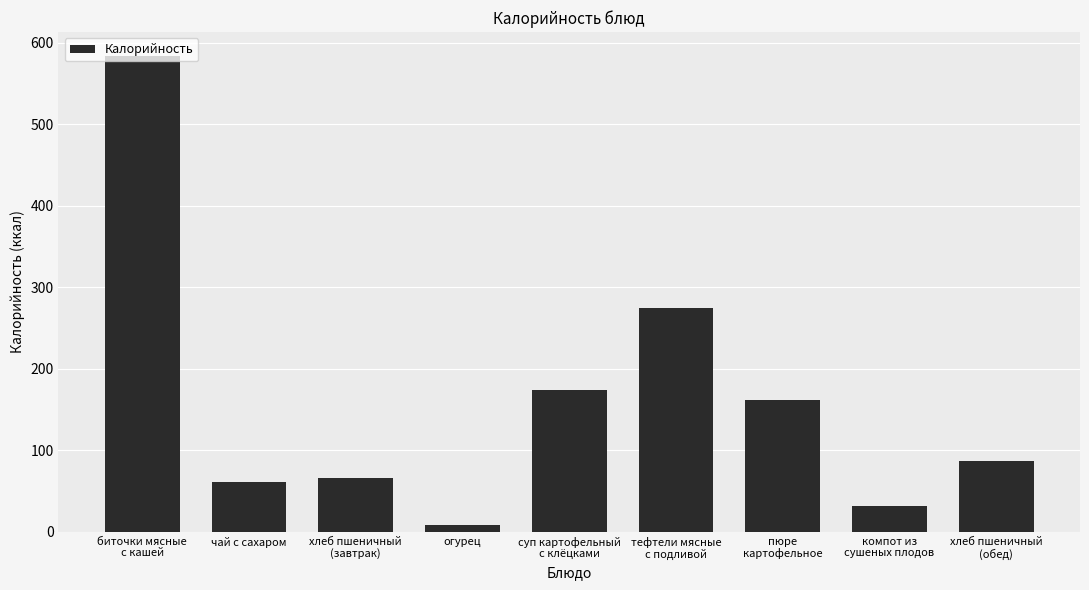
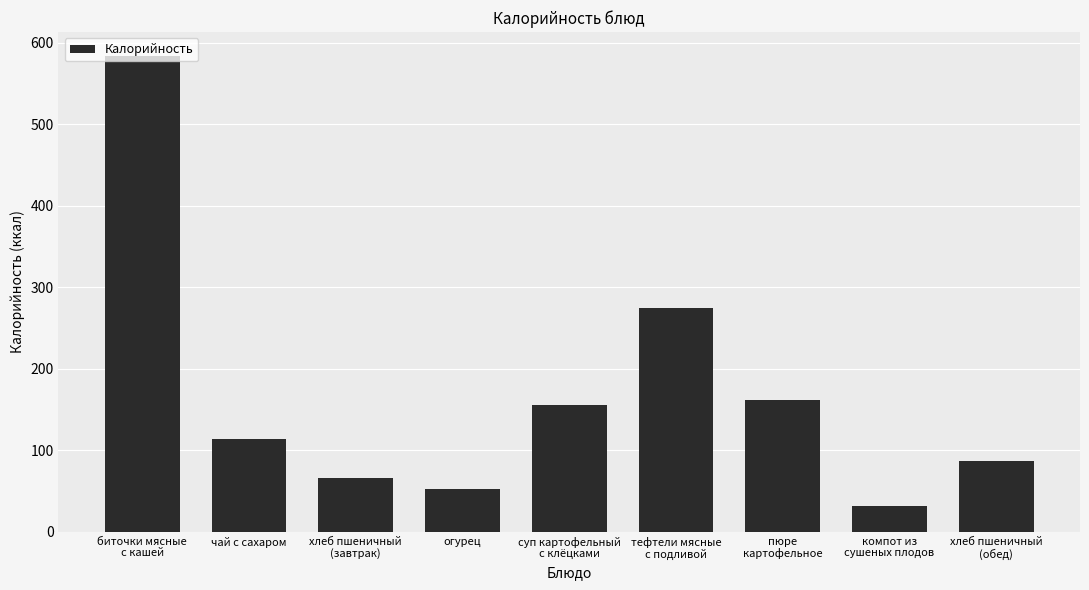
  {
-   "чай с сахаром": 60,
+   "чай с сахаром": 110,
    "хлеб пшеничный (завтрак)": 70,
-   "огурец": 10,
-   "суп картофельный с клёцками": 170,
+   "огурец": 50,
+   "суп картофельный с клёцками": 160,
    "тефтели мясные с подливой": 270,
    "пюре картофельное": 160,
    "компот из сушеных плодов": 30,
    "хлеб пшеничный (обед)": 90
  }
